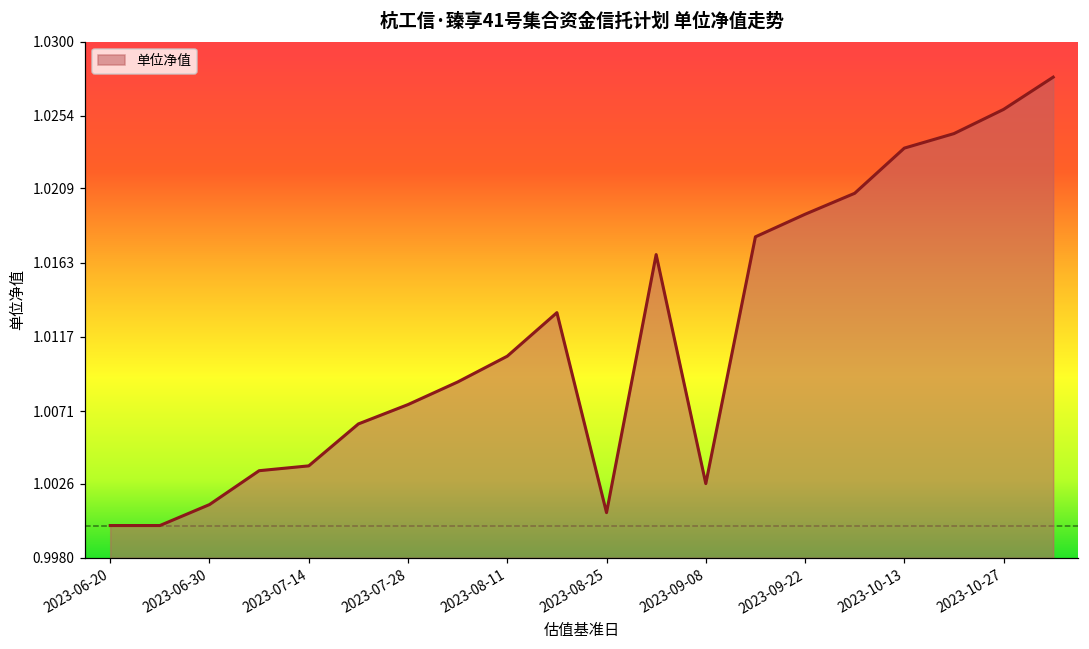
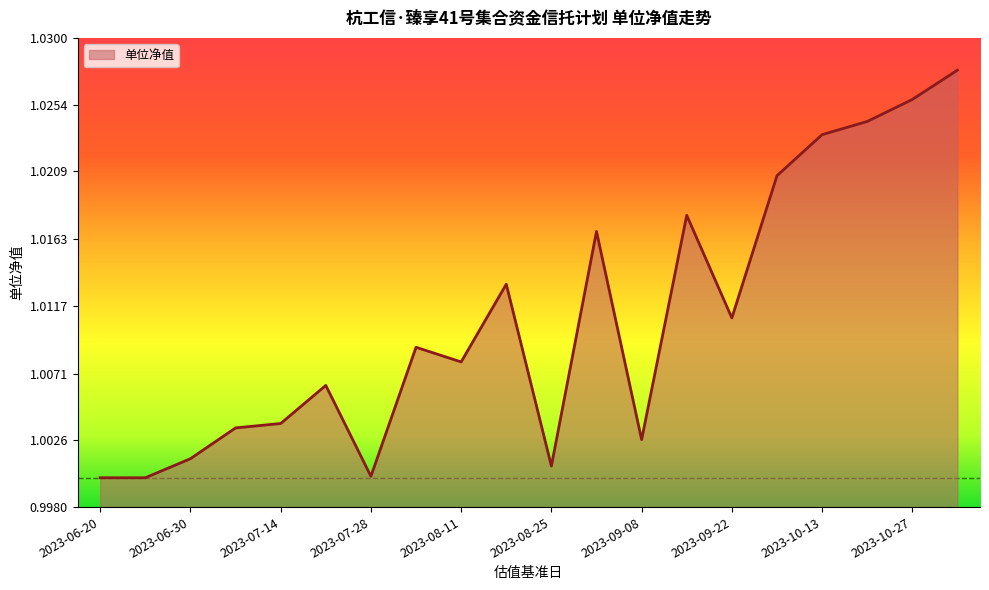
  {
    "2023-06-20": 1.0000,
    "2023-06-30": 1.0013,
    "2023-07-14": 1.0037,
-   "2023-07-28": 1.0075,
-   "2023-08-11": 1.0105,
+   "2023-07-28": 1.0001,
+   "2023-08-11": 1.0079,
    "2023-08-25": 1.0008,
    "2023-09-08": 1.0026,
-   "2023-09-22": 1.0193,
+   "2023-09-22": 1.0109,
    "2023-10-13": 1.0234,
    "2023-10-27": 1.0258
  }
